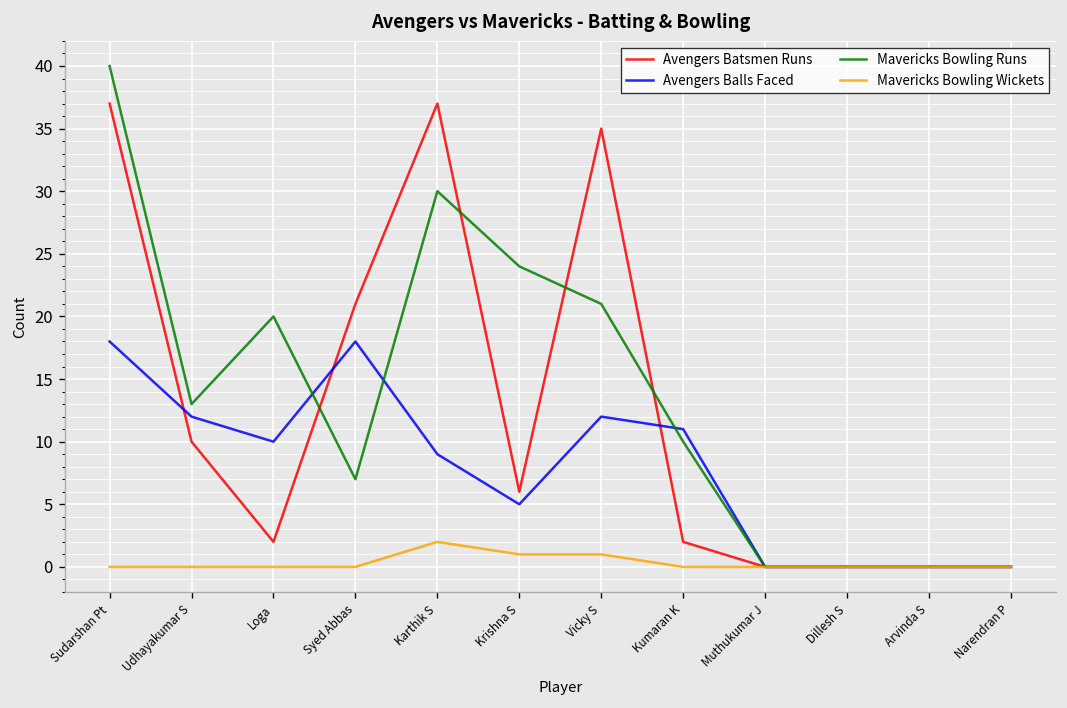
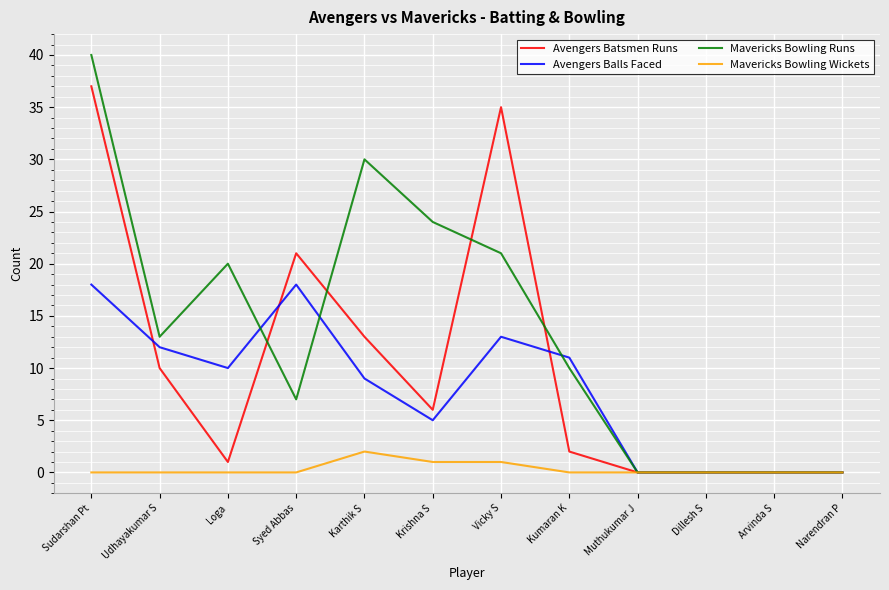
  {
    "Avengers Batsmen Runs": {
      "Sudarshan Pt": 37,
      "Udhayakumar S": 10,
-     "Loga": 2,
+     "Loga": 1,
      "Syed Abbas": 21,
-     "Karthik S": 37,
+     "Karthik S": 13,
      "Krishna S": 6,
      "Vicky S": 35,
      "Kumaran K": 2
    },
    "Avengers Balls Faced": {
      "Sudarshan Pt": 18,
      "Udhayakumar S": 12,
      "Loga": 10,
      "Syed Abbas": 18,
      "Karthik S": 9,
      "Krishna S": 5,
-     "Vicky S": 12,
+     "Vicky S": 13,
      "Kumaran K": 11
    },
    "Mavericks Bowling Runs": {
      "Sudarshan Pt": 40,
      "Udhayakumar S": 13,
      "Loga": 20,
      "Syed Abbas": 7,
      "Karthik S": 30,
      "Krishna S": 24,
      "Vicky S": 21,
      "Kumaran K": 10
    },
    "Mavericks Bowling Wickets": {
      "Sudarshan Pt": 0,
      "Udhayakumar S": 0,
      "Loga": 0,
      "Syed Abbas": 0,
      "Karthik S": 2,
      "Krishna S": 1,
      "Vicky S": 1,
      "Kumaran K": 0
    }
  }
